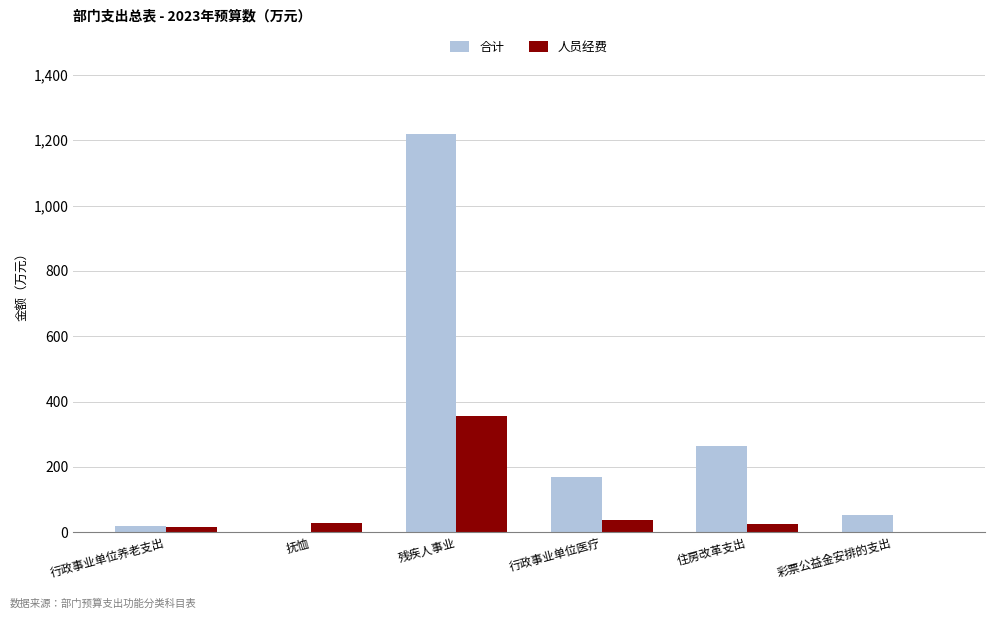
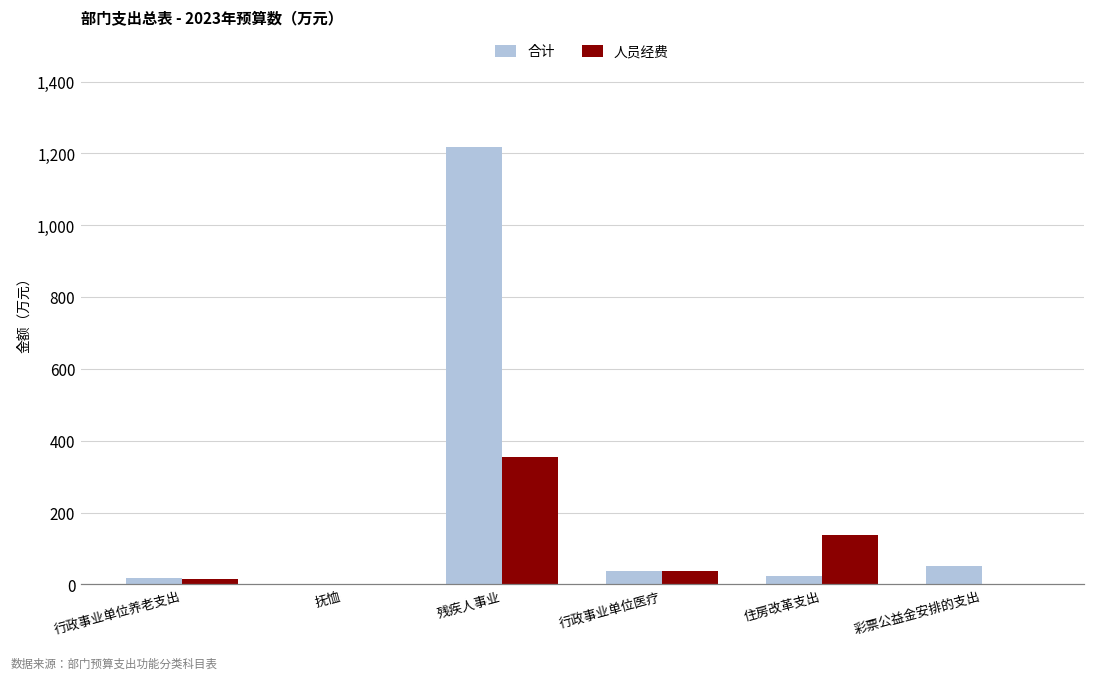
  {
    "合计": {
      "行政事业单位养老支出": "20",
      "残疾人事业": "1,220",
-     "行政事业单位医疗": "170",
-     "住房改革支出": "260",
+     "行政事业单位医疗": "40",
+     "住房改革支出": "20",
      "彩票公益金安排的支出": "50"
    },
    "人员经费": {
      "行政事业单位养老支出": "10",
-     "抚恤": "30",
+     "抚恤": "0",
      "残疾人事业": "360",
      "行政事业单位医疗": "40",
-     "住房改革支出": "20",
+     "住房改革支出": "140",
      "彩票公益金安排的支出": "0"
    }
  }
